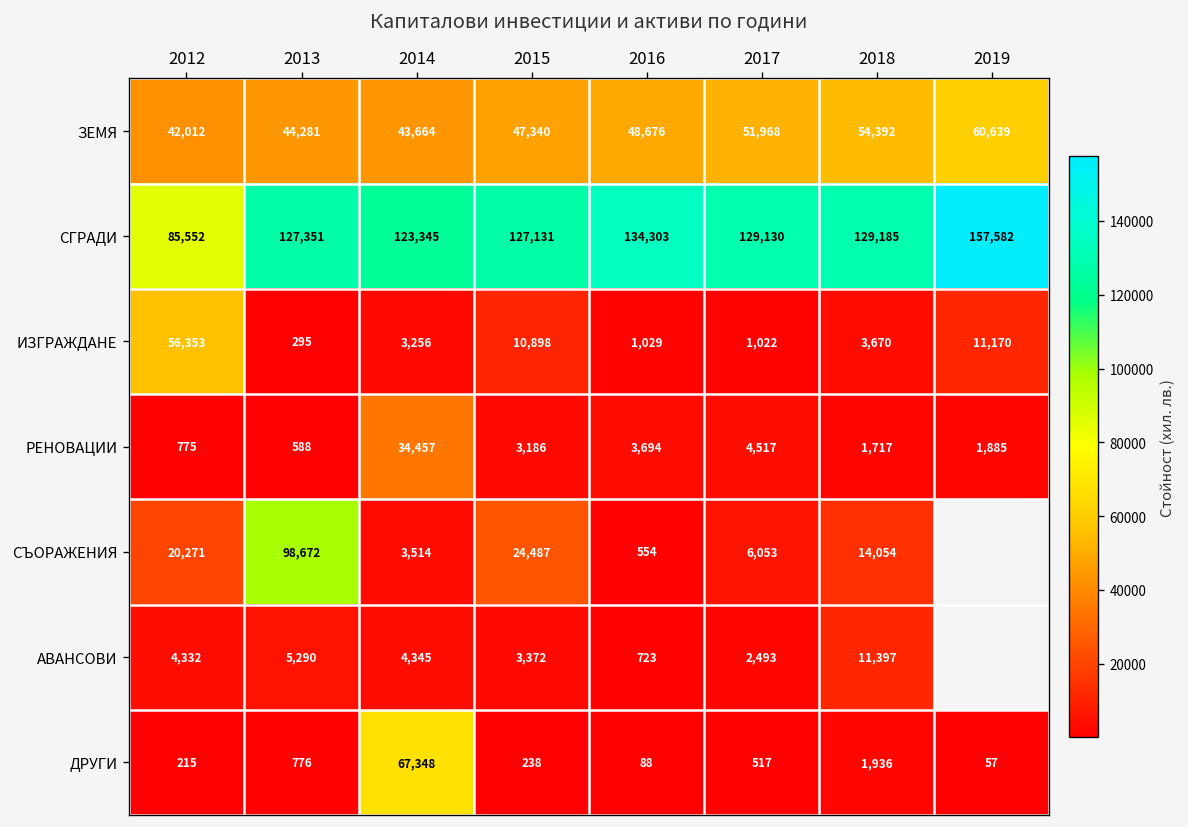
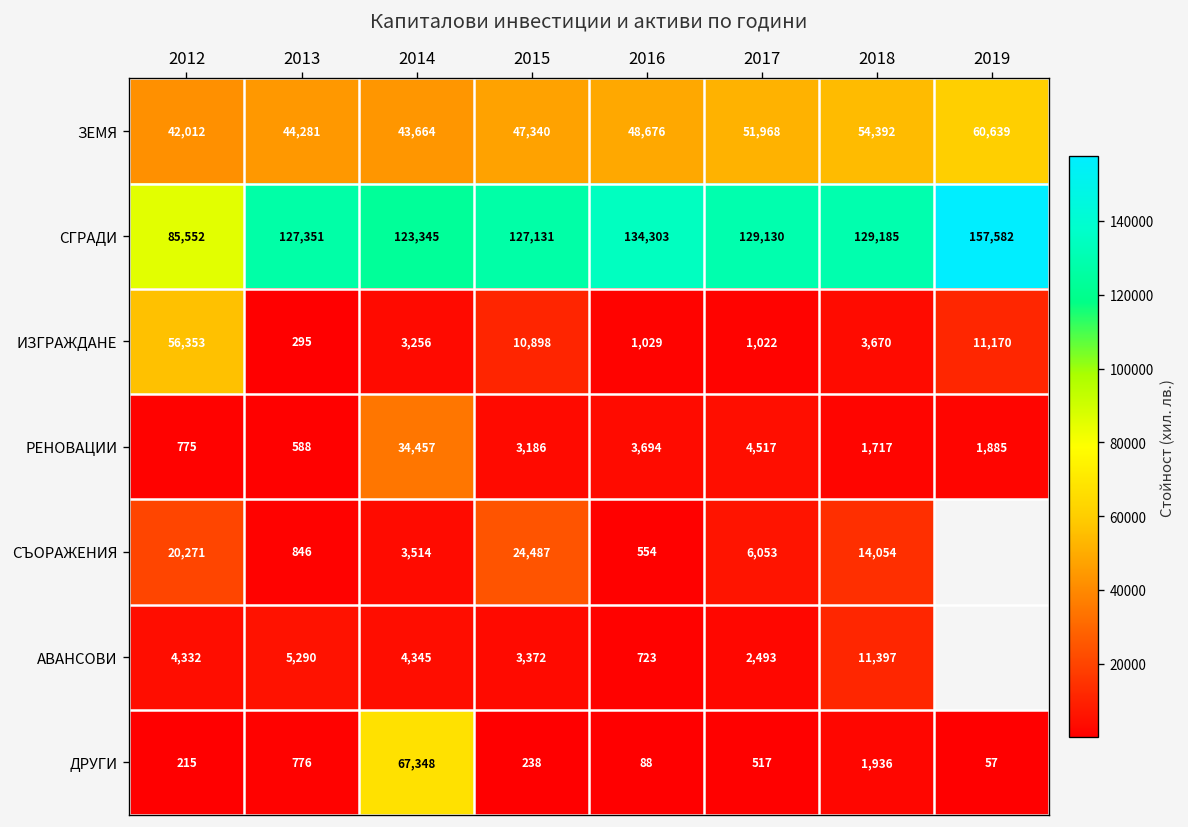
  {
    "ЗЕМЯ": {
      "2012": "42,012",
      "2013": "44,281",
      "2014": "43,664",
      "2015": "47,340",
      "2016": "48,676",
      "2017": "51,968",
      "2018": "54,392",
      "2019": "60,639"
    },
    "СГРАДИ": {
      "2012": "85,552",
      "2013": "127,351",
      "2014": "123,345",
      "2015": "127,131",
      "2016": "134,303",
      "2017": "129,130",
      "2018": "129,185",
      "2019": "157,582"
    },
    "ИЗГРАЖДАНЕ": {
      "2012": "56,353",
      "2013": "295",
      "2014": "3,256",
      "2015": "10,898",
      "2016": "1,029",
      "2017": "1,022",
      "2018": "3,670",
      "2019": "11,170"
    },
    "РЕНОВАЦИИ": {
      "2012": "775",
      "2013": "588",
      "2014": "34,457",
      "2015": "3,186",
      "2016": "3,694",
      "2017": "4,517",
      "2018": "1,717",
      "2019": "1,885"
    },
    "СЪОРАЖЕНИЯ": {
      "2012": "20,271",
-     "2013": "98,672",
+     "2013": "846",
      "2014": "3,514",
      "2015": "24,487",
      "2016": "554",
      "2017": "6,053",
      "2018": "14,054"
    },
    "АВАНСОВИ": {
      "2012": "4,332",
      "2013": "5,290",
      "2014": "4,345",
      "2015": "3,372",
      "2016": "723",
      "2017": "2,493",
      "2018": "11,397"
    },
    "ДРУГИ": {
      "2012": "215",
      "2013": "776",
      "2014": "67,348",
      "2015": "238",
      "2016": "88",
      "2017": "517",
      "2018": "1,936",
      "2019": "57"
    }
  }
